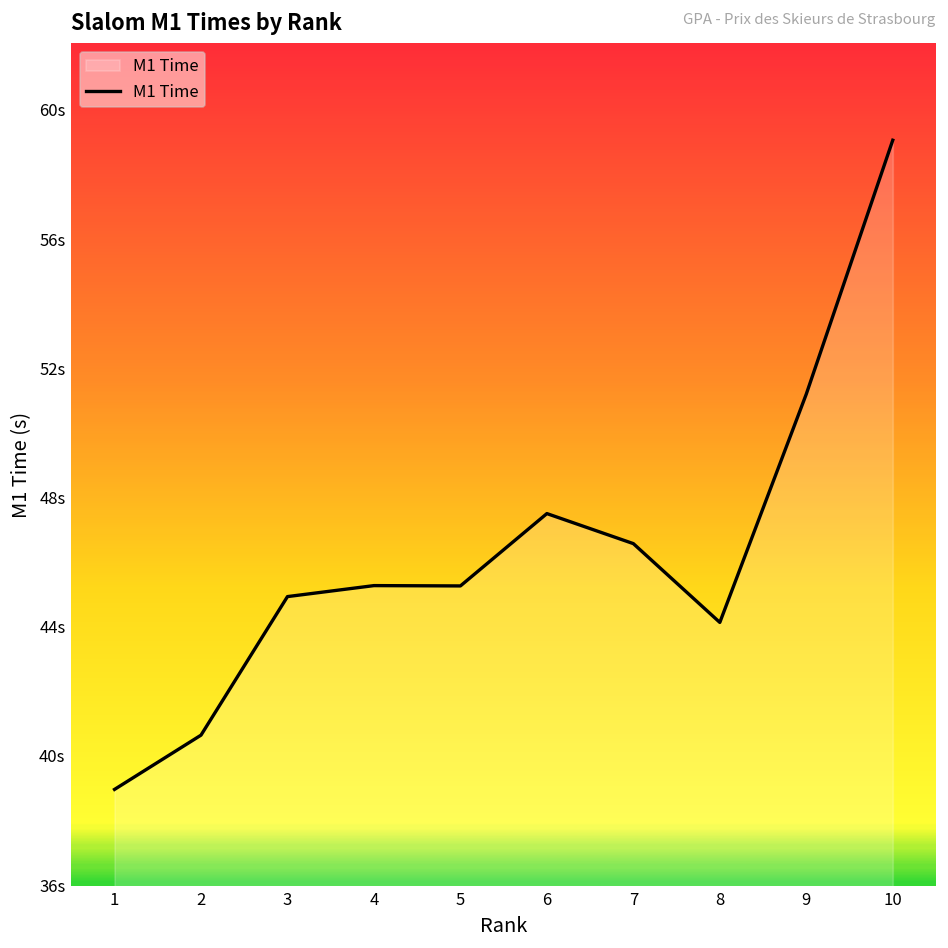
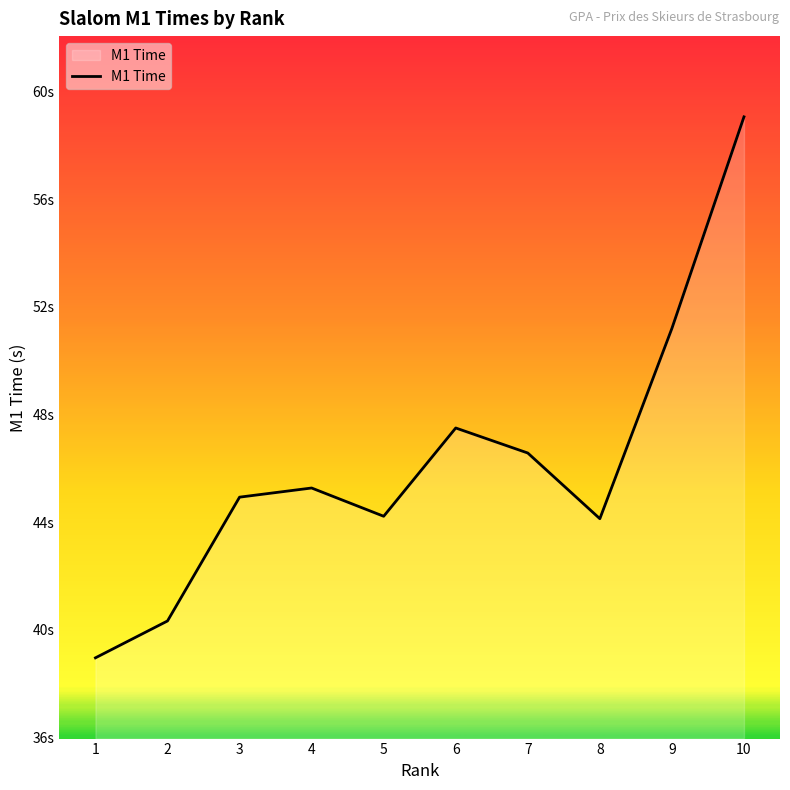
  {
    "1": "39.0s",
-   "2": "40.6s",
+   "2": "40.3s",
    "3": "44.9s",
    "4": "45.3s",
-   "5": "45.3s",
+   "5": "44.2s",
    "6": "47.5s",
    "7": "46.6s",
    "8": "44.1s",
    "9": "51.2s",
    "10": "59.1s"
  }
